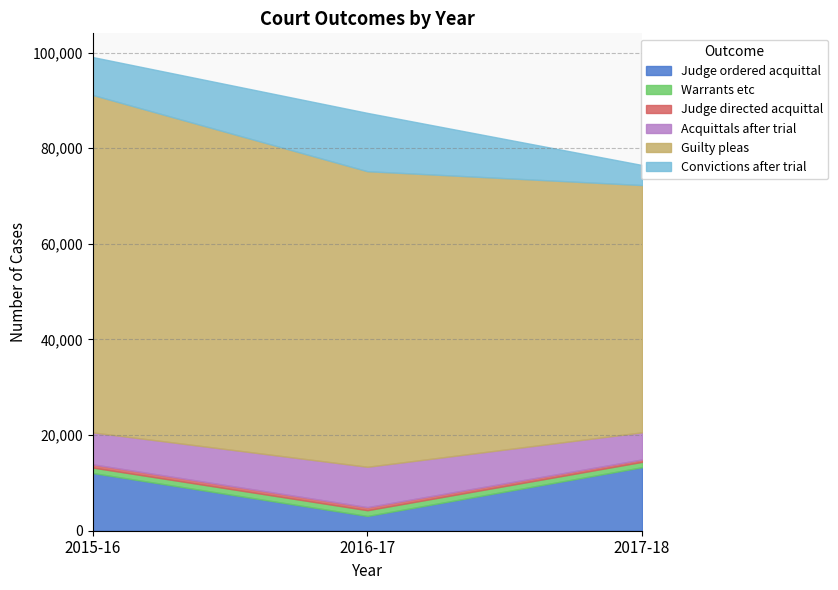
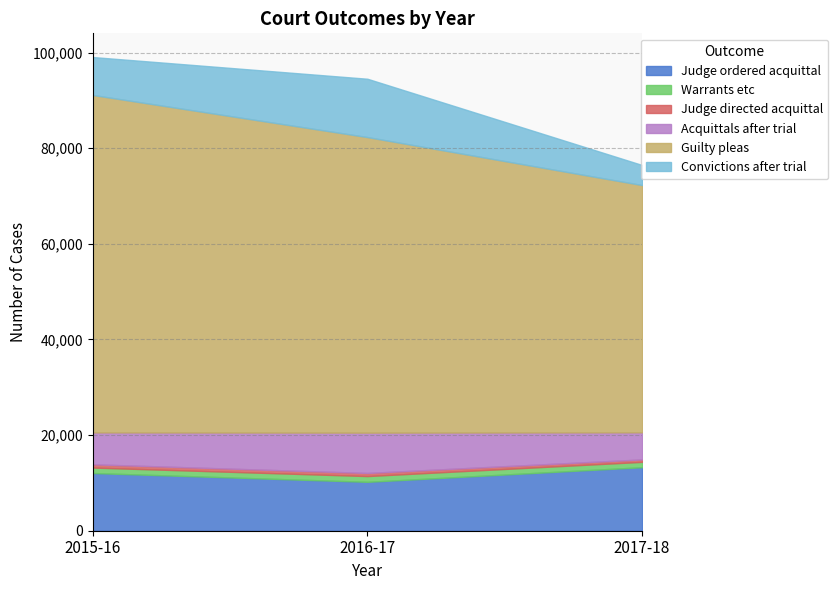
  {
    "Judge ordered acquittal": {
      "2015-16": "12,000",
-     "2016-17": "3,000",
+     "2016-17": "10,000",
      "2017-18": "13,000"
    },
    "Warrants etc": {
      "2015-16": "1,000",
      "2016-17": "1,000"
    },
    "Judge directed acquittal": {
      "2015-16": "1,000",
      "2016-17": "1,000"
    },
    "Acquittals after trial": {
      "2015-16": "7,000",
      "2016-17": "8,000",
      "2017-18": "6,000"
    },
    "Guilty pleas": {
      "2015-16": "71,000",
      "2016-17": "62,000",
      "2017-18": "52,000"
    },
    "Convictions after trial": {
      "2015-16": "8,000",
      "2016-17": "12,000"
    }
  }
